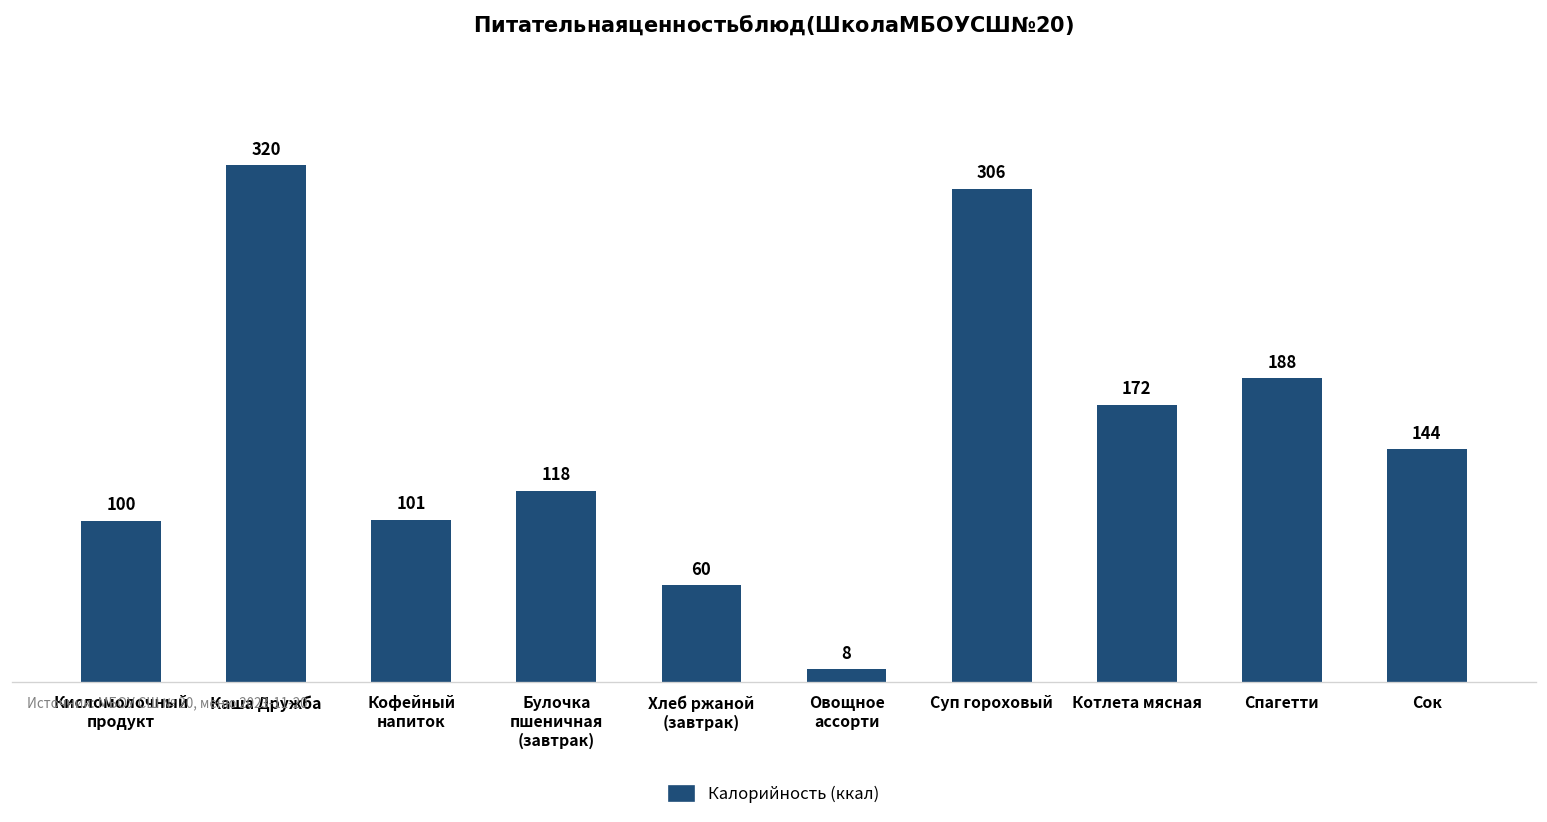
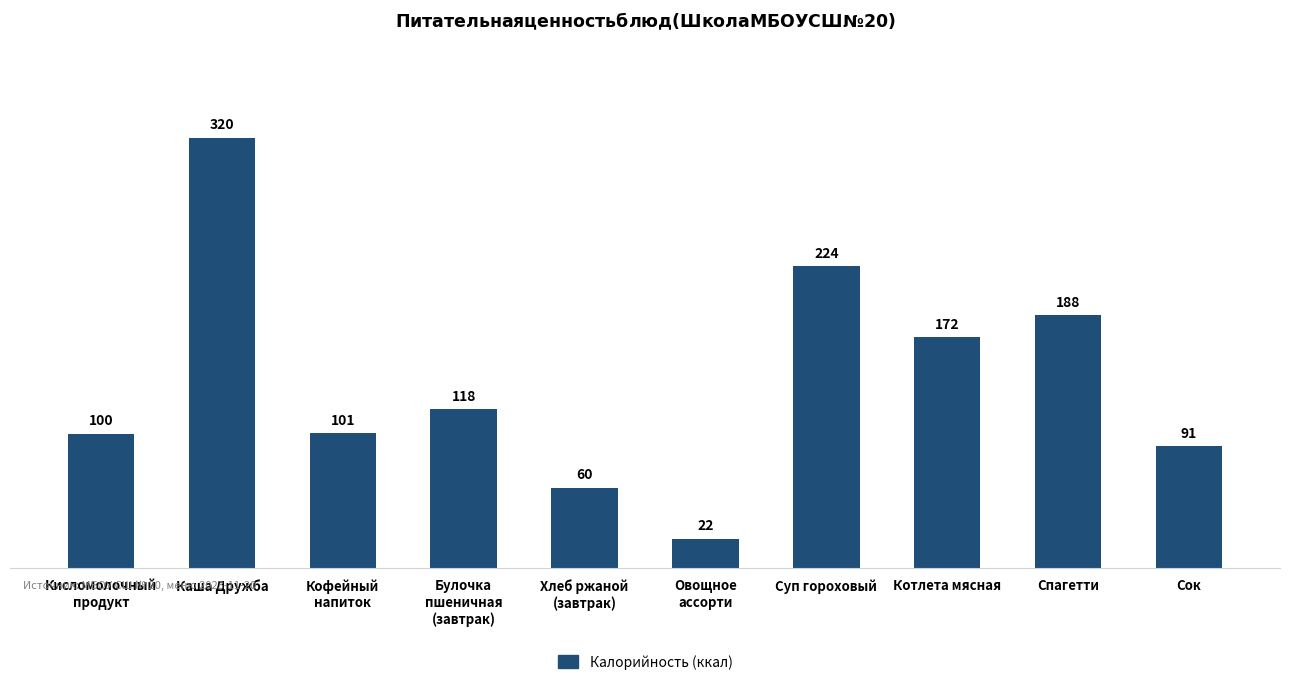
  {
    "Кисломолочный продукт": 100,
    "Каша Дружба": 320,
    "Кофейный напиток": 101,
    "Булочка пшеничная (завтрак)": 118,
    "Хлеб ржаной (завтрак)": 60,
-   "Овощное ассорти": 8,
-   "Суп гороховый": 306,
+   "Овощное ассорти": 22,
+   "Суп гороховый": 224,
    "Котлета мясная": 172,
    "Спагетти": 188,
-   "Сок": 144
+   "Сок": 91
  }
